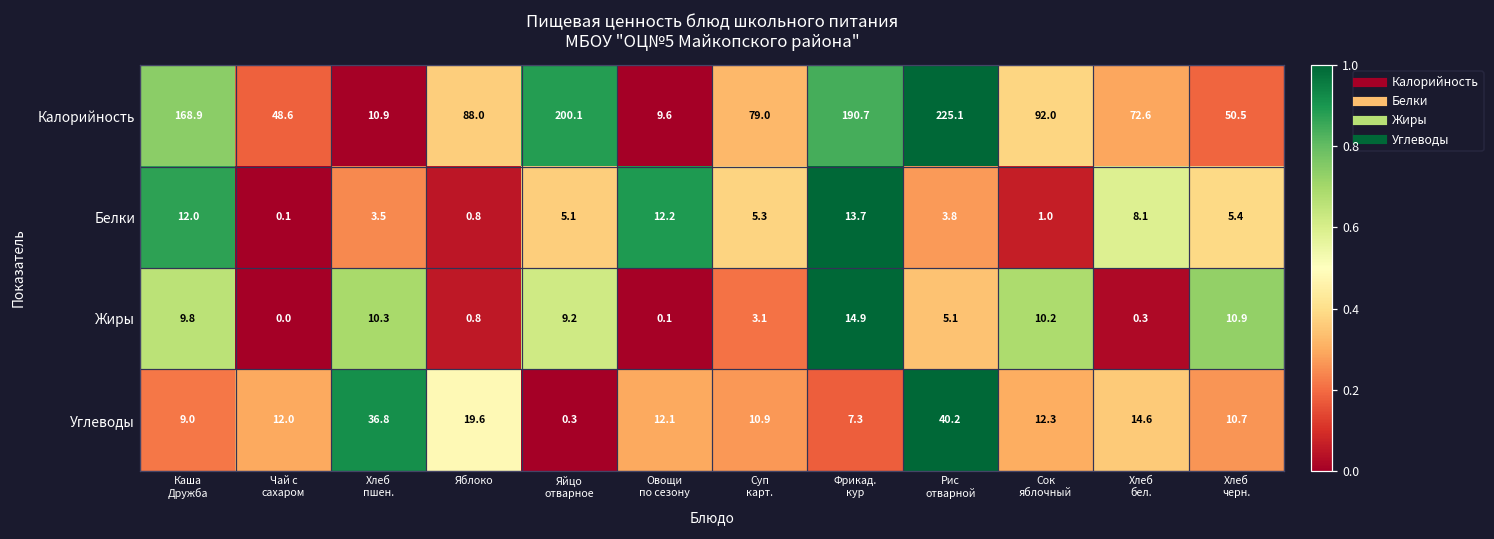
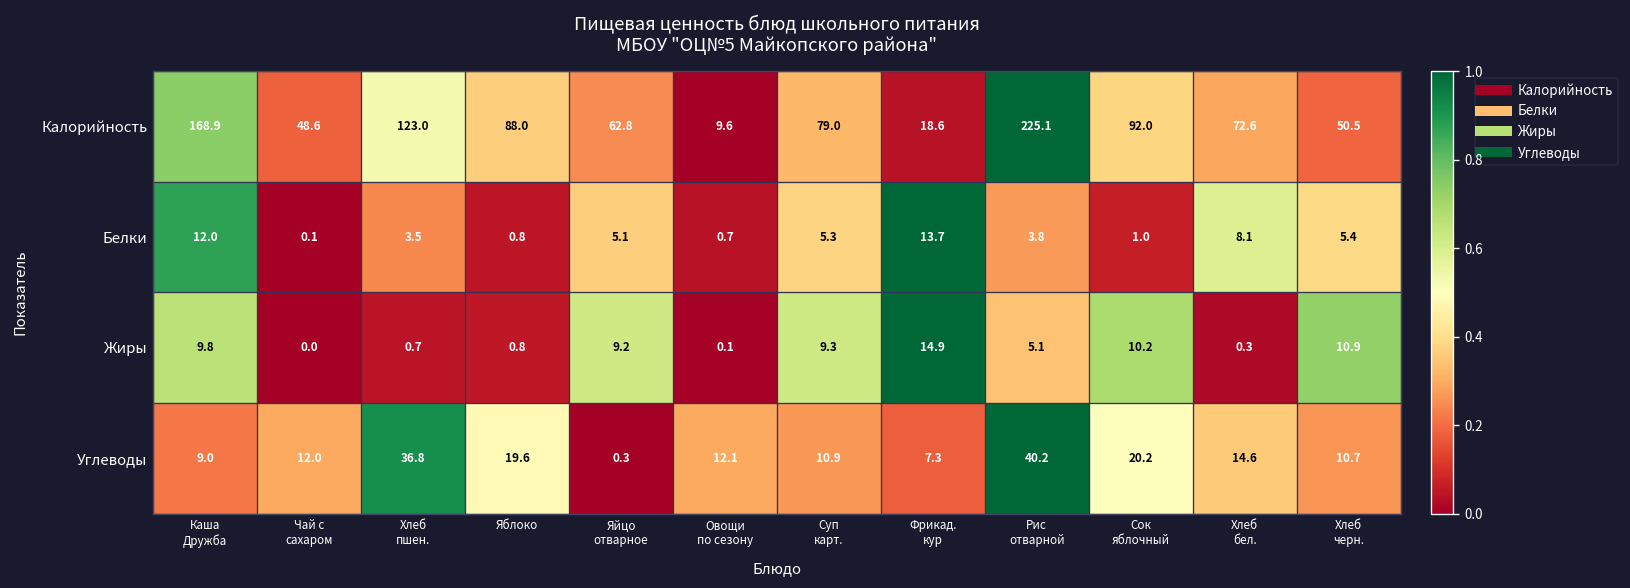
  {
    "Калорийность": {
      "Каша Дружба": 168.9,
      "Чай с сахаром": 48.6,
-     "Хлеб пшен.": 10.9,
+     "Хлеб пшен.": 123.0,
      "Яблоко": 88.0,
-     "Яйцо отварное": 200.1,
+     "Яйцо отварное": 62.8,
      "Овощи по сезону": 9.6,
      "Суп карт.": 79.0,
-     "Фрикад. кур": 190.7,
+     "Фрикад. кур": 18.6,
      "Рис отварной": 225.1,
      "Сок яблочный": 92.0,
      "Хлеб бел.": 72.6,
      "Хлеб черн.": 50.5
    },
    "Белки": {
      "Каша Дружба": 12.0,
      "Чай с сахаром": 0.1,
      "Хлеб пшен.": 3.5,
      "Яблоко": 0.8,
      "Яйцо отварное": 5.1,
-     "Овощи по сезону": 12.2,
+     "Овощи по сезону": 0.7,
      "Суп карт.": 5.3,
      "Фрикад. кур": 13.7,
      "Рис отварной": 3.8,
      "Сок яблочный": 1.0,
      "Хлеб бел.": 8.1,
      "Хлеб черн.": 5.4
    },
    "Жиры": {
      "Каша Дружба": 9.8,
      "Чай с сахаром": 0.0,
-     "Хлеб пшен.": 10.3,
+     "Хлеб пшен.": 0.7,
      "Яблоко": 0.8,
      "Яйцо отварное": 9.2,
      "Овощи по сезону": 0.1,
-     "Суп карт.": 3.1,
+     "Суп карт.": 9.3,
      "Фрикад. кур": 14.9,
      "Рис отварной": 5.1,
      "Сок яблочный": 10.2,
      "Хлеб бел.": 0.3,
      "Хлеб черн.": 10.9
    },
    "Углеводы": {
      "Каша Дружба": 9.0,
      "Чай с сахаром": 12.0,
      "Хлеб пшен.": 36.8,
      "Яблоко": 19.6,
      "Яйцо отварное": 0.3,
      "Овощи по сезону": 12.1,
      "Суп карт.": 10.9,
      "Фрикад. кур": 7.3,
      "Рис отварной": 40.2,
-     "Сок яблочный": 12.3,
+     "Сок яблочный": 20.2,
      "Хлеб бел.": 14.6,
      "Хлеб черн.": 10.7
    }
  }
